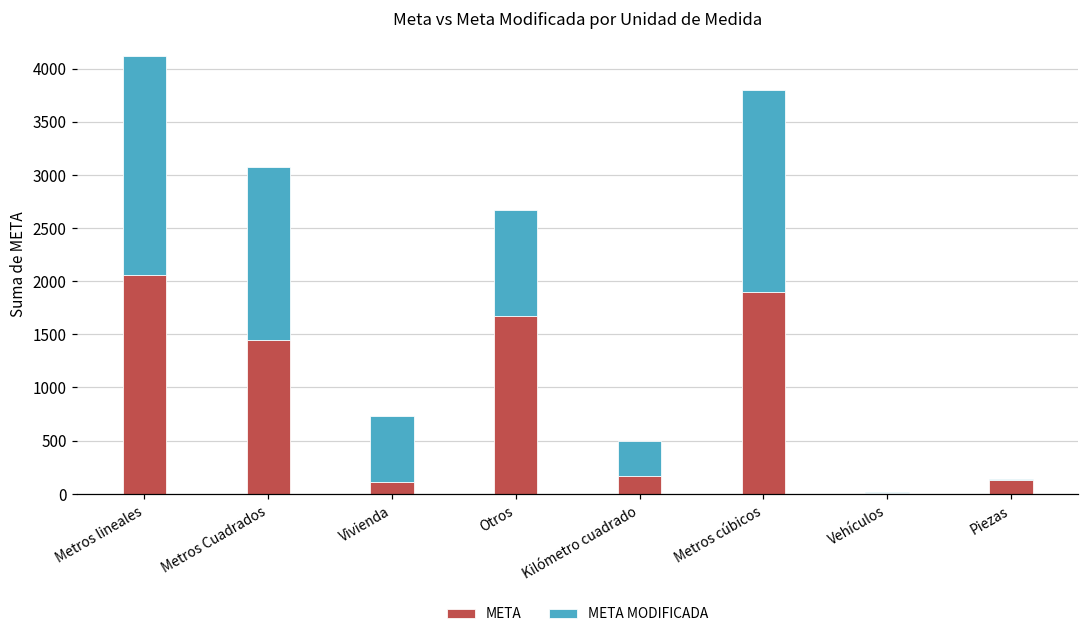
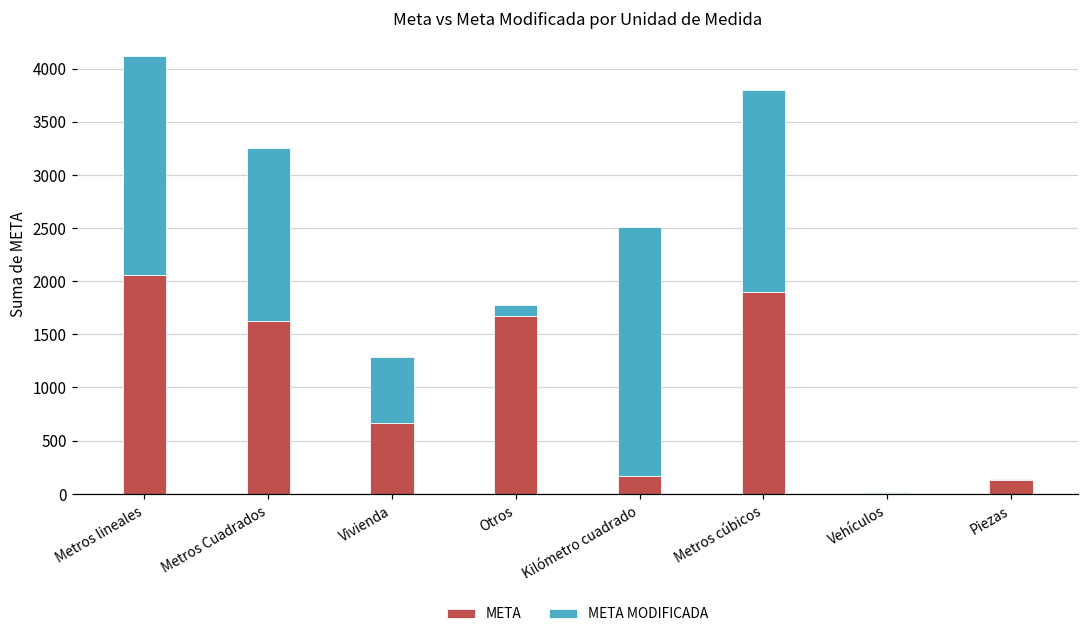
  {
    "META": {
      "Metros lineales": 2100,
-     "Metros Cuadrados": 1400,
-     "Vivienda": 100,
+     "Metros Cuadrados": 1600,
+     "Vivienda": 700,
      "Otros": 1700,
      "Kilómetro cuadrado": 200,
      "Metros cúbicos": 1900,
      "Piezas": 100
    },
    "META MODIFICADA": {
      "Metros lineales": 2100,
      "Metros Cuadrados": 1600,
      "Vivienda": 600,
-     "Otros": 1000,
-     "Kilómetro cuadrado": 300,
+     "Otros": 100,
+     "Kilómetro cuadrado": 2300,
      "Metros cúbicos": 1900
    }
  }
